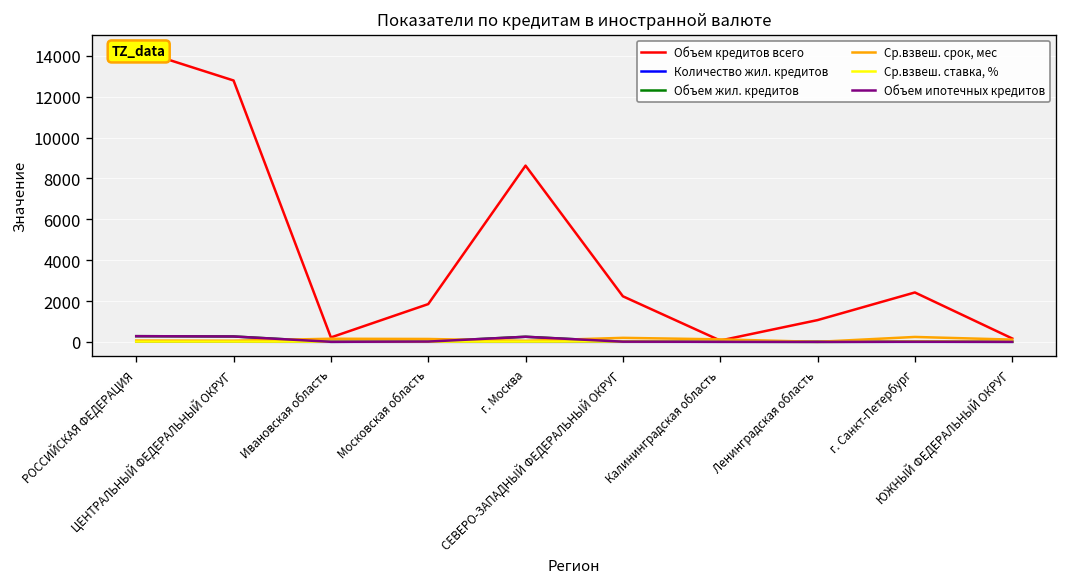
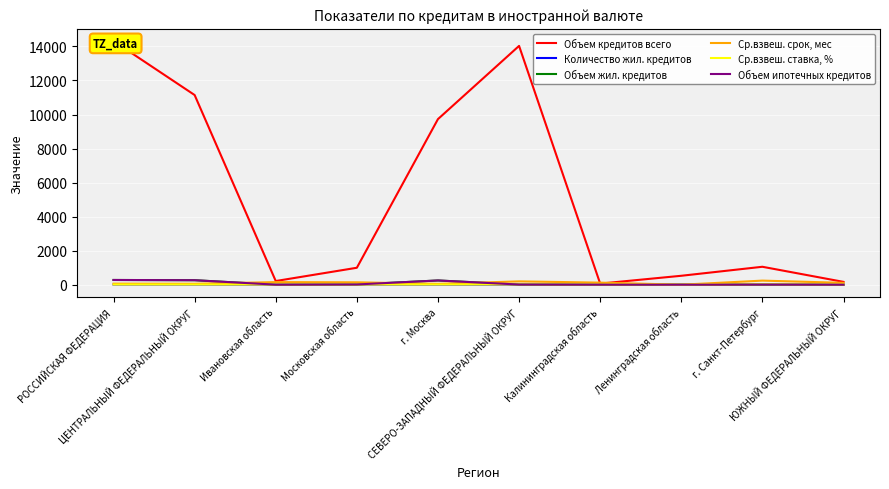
  {
    "Объем кредитов всего": {
-     "ЦЕНТРАЛЬНЫЙ ФЕДЕРАЛЬНЫЙ ОКРУГ": 12800,
-     "Московская область": 1800,
-     "г. Москва": 8600,
-     "СЕВЕРО-ЗАПАДНЫЙ ФЕДЕРАЛЬНЫЙ ОКРУГ": 2200,
-     "Ленинградская область": 1100,
-     "г. Санкт-Петербург": 2400
+     "ЦЕНТРАЛЬНЫЙ ФЕДЕРАЛЬНЫЙ ОКРУГ": 11100,
+     "Московская область": 1000,
+     "г. Москва": 9700,
+     "СЕВЕРО-ЗАПАДНЫЙ ФЕДЕРАЛЬНЫЙ ОКРУГ": 14000,
+     "Ленинградская область": 500,
+     "г. Санкт-Петербург": 1100
    },
    "Объем ипотечных кредитов": {
      "РОССИЙСКАЯ ФЕДЕРАЦИЯ": 300,
      "ЦЕНТРАЛЬНЫЙ ФЕДЕРАЛЬНЫЙ ОКРУГ": 300,
      "г. Москва": 200
    },
    "Ср.взвеш. срок, мес": {
      "СЕВЕРО-ЗАПАДНЫЙ ФЕДЕРАЛЬНЫЙ ОКРУГ": 200,
      "г. Санкт-Петербург": 200
    }
  }
